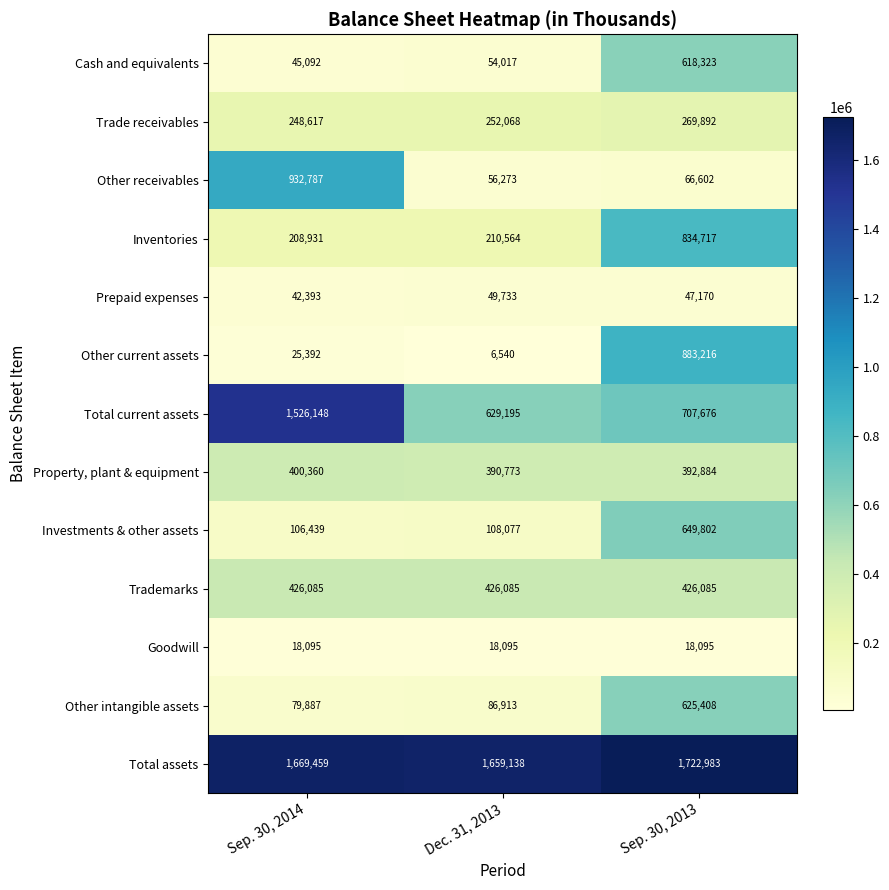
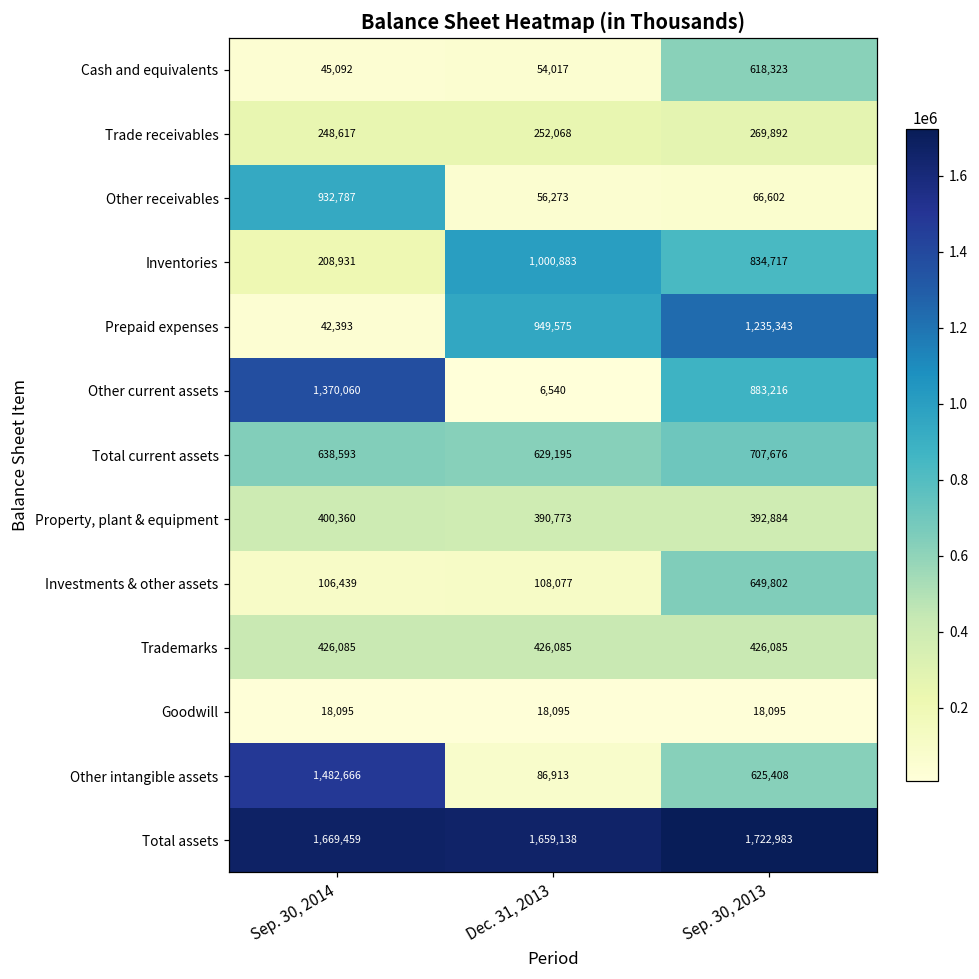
  {
    "Cash and equivalents": {
      "Sep. 30, 2014": "45,092",
      "Dec. 31, 2013": "54,017",
      "Sep. 30, 2013": "618,323"
    },
    "Trade receivables": {
      "Sep. 30, 2014": "248,617",
      "Dec. 31, 2013": "252,068",
      "Sep. 30, 2013": "269,892"
    },
    "Other receivables": {
      "Sep. 30, 2014": "932,787",
      "Dec. 31, 2013": "56,273",
      "Sep. 30, 2013": "66,602"
    },
    "Inventories": {
      "Sep. 30, 2014": "208,931",
-     "Dec. 31, 2013": "210,564",
+     "Dec. 31, 2013": "1,000,883",
      "Sep. 30, 2013": "834,717"
    },
    "Prepaid expenses": {
      "Sep. 30, 2014": "42,393",
-     "Dec. 31, 2013": "49,733",
-     "Sep. 30, 2013": "47,170"
+     "Dec. 31, 2013": "949,575",
+     "Sep. 30, 2013": "1,235,343"
    },
    "Other current assets": {
-     "Sep. 30, 2014": "25,392",
+     "Sep. 30, 2014": "1,370,060",
      "Dec. 31, 2013": "6,540",
      "Sep. 30, 2013": "883,216"
    },
    "Total current assets": {
-     "Sep. 30, 2014": "1,526,148",
+     "Sep. 30, 2014": "638,593",
      "Dec. 31, 2013": "629,195",
      "Sep. 30, 2013": "707,676"
    },
    "Property, plant & equipment": {
      "Sep. 30, 2014": "400,360",
      "Dec. 31, 2013": "390,773",
      "Sep. 30, 2013": "392,884"
    },
    "Investments & other assets": {
      "Sep. 30, 2014": "106,439",
      "Dec. 31, 2013": "108,077",
      "Sep. 30, 2013": "649,802"
    },
    "Trademarks": {
      "Sep. 30, 2014": "426,085",
      "Dec. 31, 2013": "426,085",
      "Sep. 30, 2013": "426,085"
    },
    "Goodwill": {
      "Sep. 30, 2014": "18,095",
      "Dec. 31, 2013": "18,095",
      "Sep. 30, 2013": "18,095"
    },
    "Other intangible assets": {
-     "Sep. 30, 2014": "79,887",
+     "Sep. 30, 2014": "1,482,666",
      "Dec. 31, 2013": "86,913",
      "Sep. 30, 2013": "625,408"
    },
    "Total assets": {
      "Sep. 30, 2014": "1,669,459",
      "Dec. 31, 2013": "1,659,138",
      "Sep. 30, 2013": "1,722,983"
    }
  }
